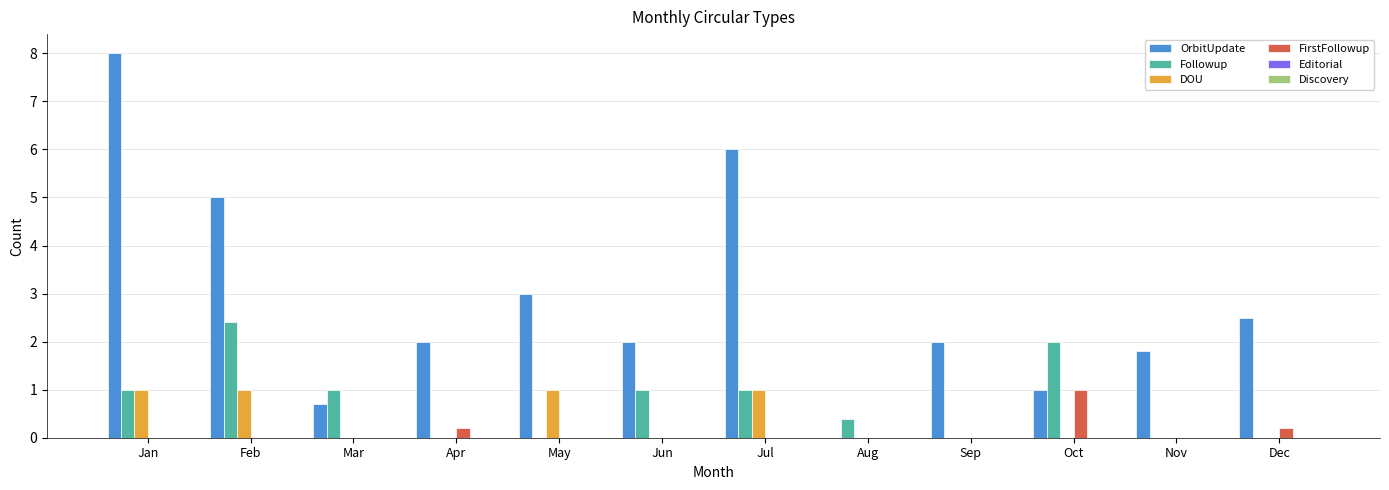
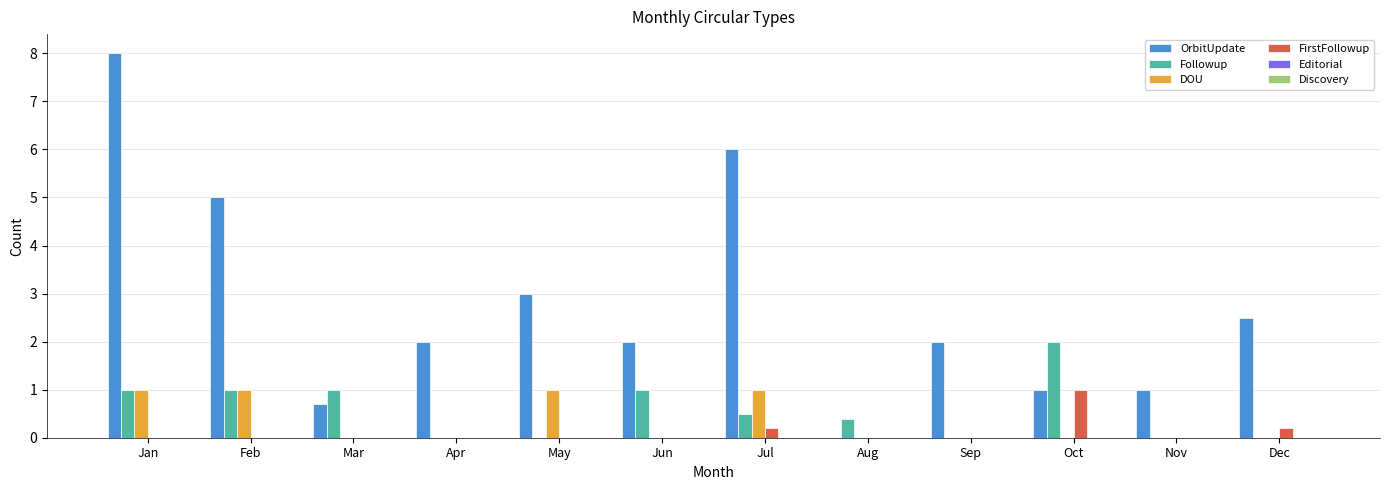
  {
    "OrbitUpdate": {
      "Jan": 8.0,
      "Feb": 5.0,
      "Mar": 0.7,
      "Apr": 2.0,
      "May": 3.0,
      "Jun": 2.0,
      "Jul": 6.0,
      "Aug": 0.0,
      "Sep": 2.0,
      "Oct": 1.0,
-     "Nov": 1.8,
+     "Nov": 1.0,
      "Dec": 2.5
    },
    "Followup": {
      "Jan": 1.0,
-     "Feb": 2.4,
+     "Feb": 1.0,
      "Mar": 1.0,
      "Apr": 0.0,
      "May": 0.0,
      "Jun": 1.0,
-     "Jul": 1.0,
+     "Jul": 0.5,
      "Aug": 0.4,
      "Sep": 0.0,
      "Oct": 2.0,
      "Nov": 0.0,
      "Dec": 0.0
    },
    "DOU": {
      "Jan": 1.0,
      "Feb": 1.0,
      "Mar": 0.0,
      "Apr": 0.0,
      "May": 1.0,
      "Jun": 0.0,
      "Jul": 1.0,
      "Aug": 0.0,
      "Sep": 0.0,
      "Oct": 0.0,
      "Nov": 0.0,
      "Dec": 0.0
    },
    "FirstFollowup": {
      "Jan": 0.0,
      "Feb": 0.0,
      "Mar": 0.0,
-     "Apr": 0.2,
+     "Apr": 0.0,
      "May": 0.0,
      "Jun": 0.0,
-     "Jul": 0.0,
+     "Jul": 0.2,
      "Aug": 0.0,
      "Sep": 0.0,
      "Oct": 1.0,
      "Nov": 0.0,
      "Dec": 0.2
    },
    "Editorial": {
      "Jan": 0.0,
      "Feb": 0.0,
      "Mar": 0.0,
      "Apr": 0.0,
      "May": 0.0,
      "Jun": 0.0,
      "Jul": 0.0,
      "Aug": 0.0,
      "Sep": 0.0,
      "Oct": 0.0,
      "Nov": 0.0,
      "Dec": 0.0
    },
    "Discovery": {
      "Jan": 0.0,
      "Feb": 0.0,
      "Mar": 0.0,
      "Apr": 0.0,
      "May": 0.0,
      "Jun": 0.0,
      "Jul": 0.0,
      "Aug": 0.0,
      "Sep": 0.0,
      "Oct": 0.0,
      "Nov": 0.0,
      "Dec": 0.0
    }
  }
